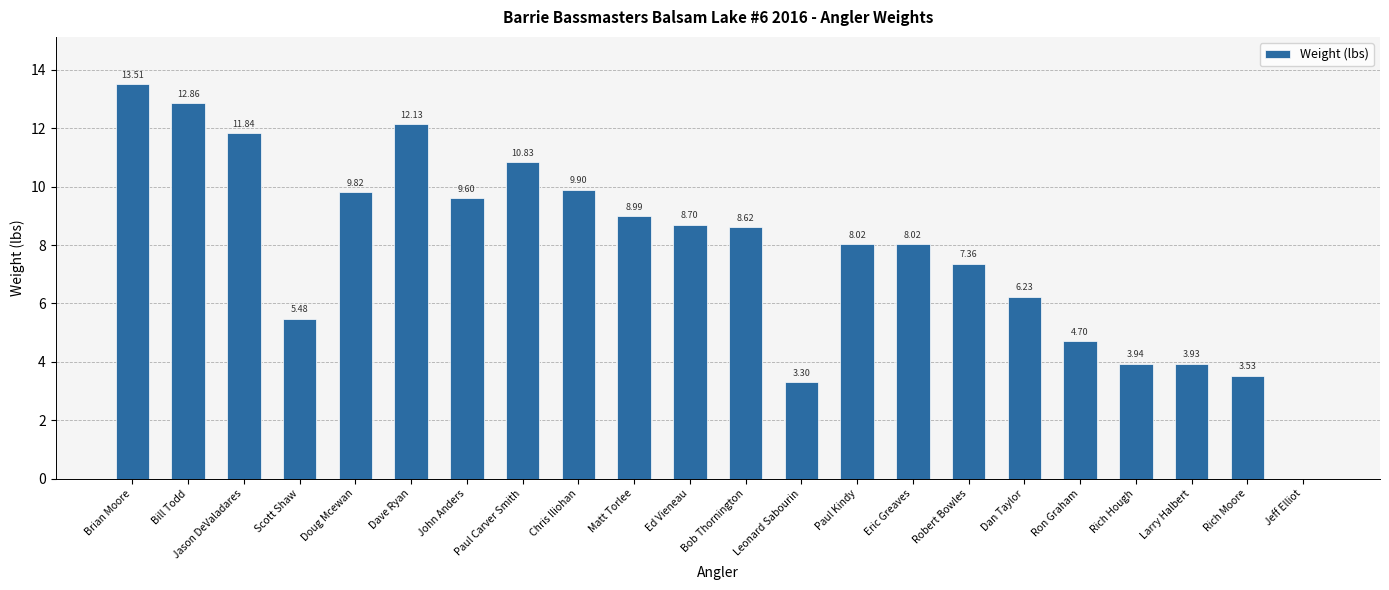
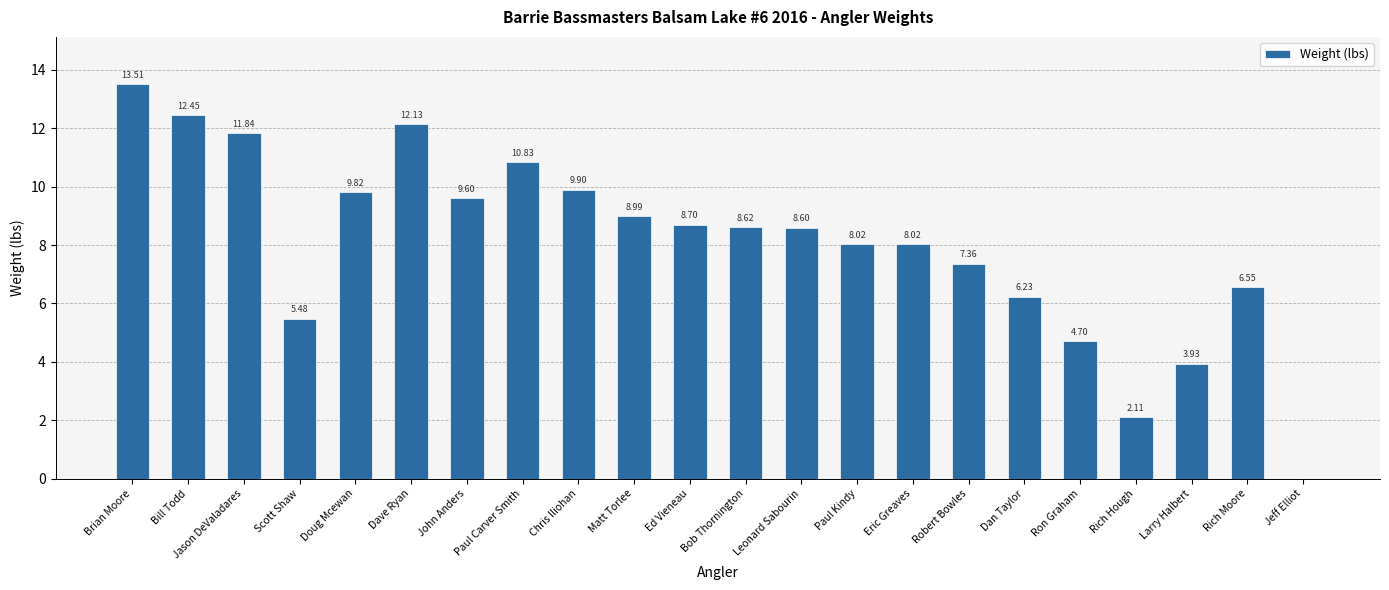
  {
    "Brian Moore": 13.51,
-   "Bill Todd": 12.86,
+   "Bill Todd": 12.45,
    "Jason DeValadares": 11.84,
    "Scott Shaw": 5.48,
    "Doug Mcewan": 9.82,
    "Dave Ryan": 12.13,
    "John Anders": 9.60,
    "Paul Carver Smith": 10.83,
    "Chris Iliohan": 9.90,
    "Matt Torlee": 8.99,
    "Ed Vieneau": 8.70,
    "Bob Thornington": 8.62,
-   "Leonard Sabourin": 3.30,
+   "Leonard Sabourin": 8.60,
    "Paul Kindy": 8.02,
    "Eric Greaves": 8.02,
    "Robert Bowles": 7.36,
    "Dan Taylor": 6.23,
    "Ron Graham": 4.70,
-   "Rich Hough": 3.94,
+   "Rich Hough": 2.11,
    "Larry Halbert": 3.93,
-   "Rich Moore": 3.53
+   "Rich Moore": 6.55
  }
